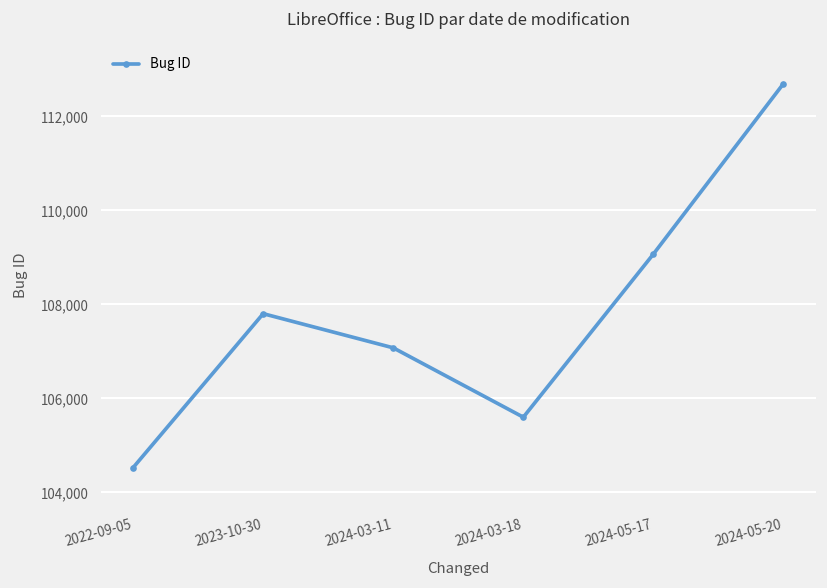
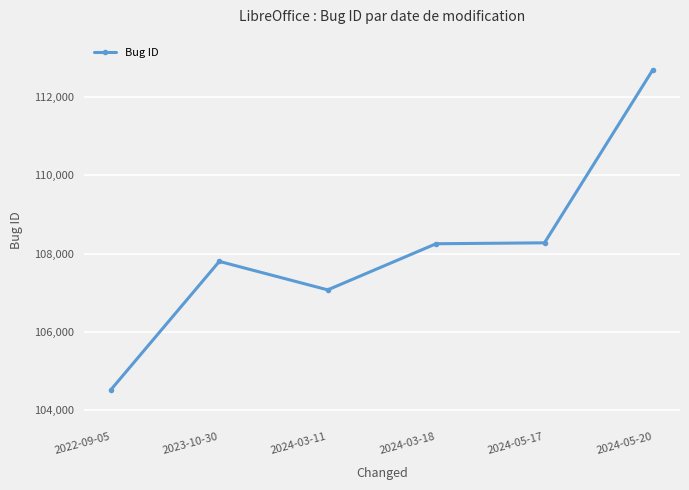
  {
    "2022-09-05": "104,500",
    "2023-10-30": "107,800",
    "2024-03-11": "107,100",
-   "2024-03-18": "105,600",
-   "2024-05-17": "109,100",
+   "2024-03-18": "108,300",
+   "2024-05-17": "108,300",
    "2024-05-20": "112,700"
  }
